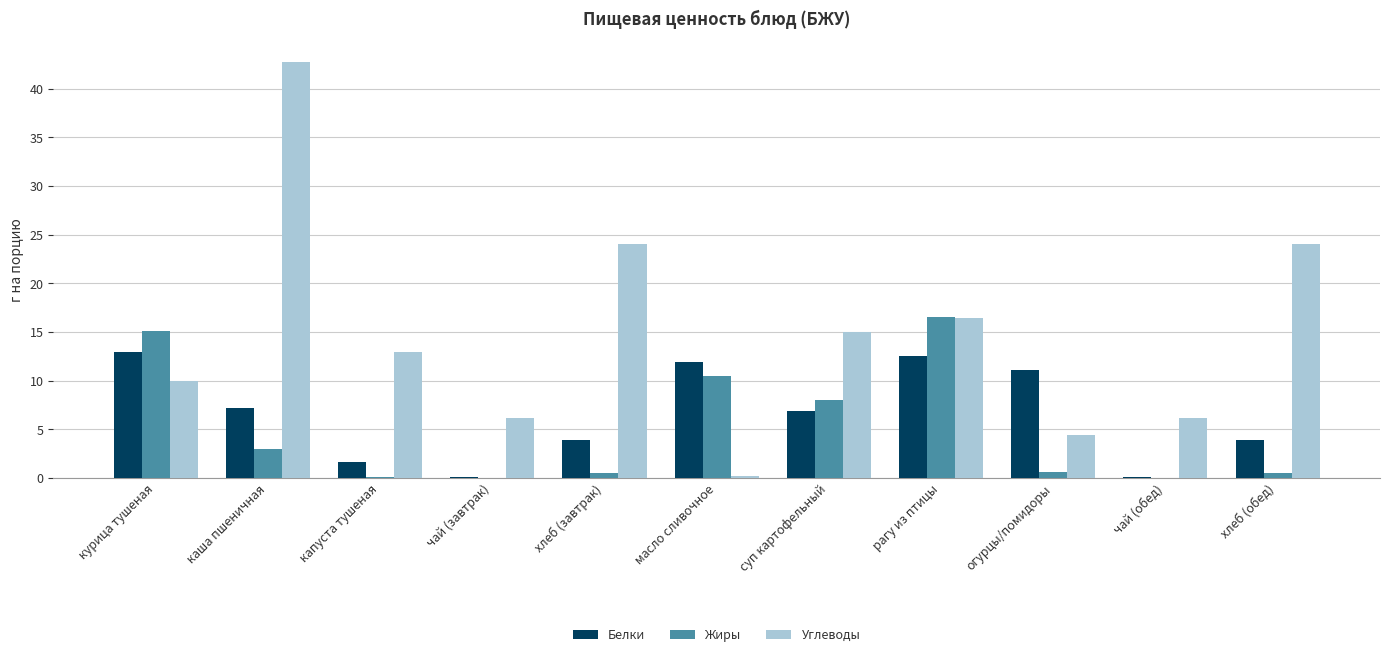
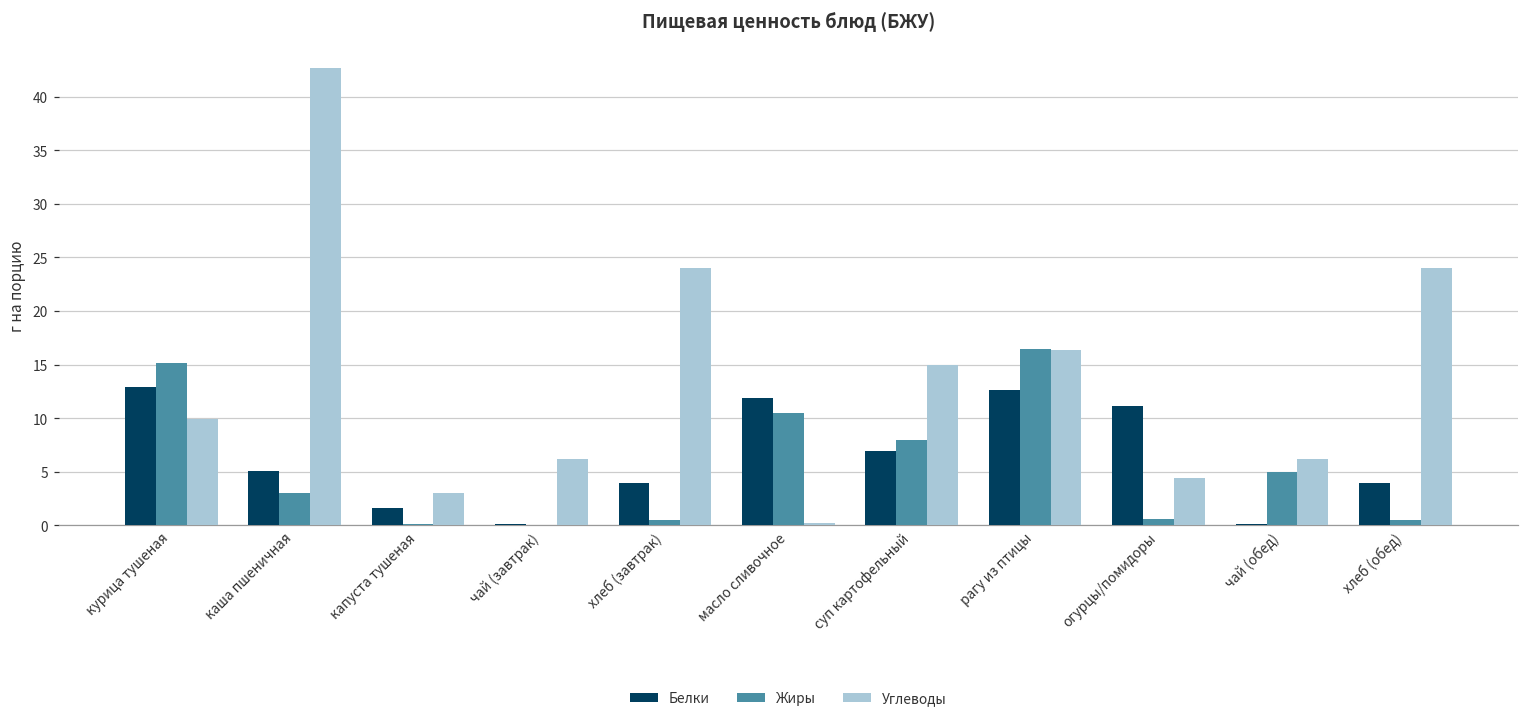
  {
    "Белки": {
      "курица тушеная": 13,
-     "каша пшеничная": 7,
+     "каша пшеничная": 5,
      "капуста тушеная": 2,
      "хлеб (завтрак)": 4,
      "масло сливочное": 12,
      "суп картофельный": 7,
      "рагу из птицы": 13,
      "огурцы/помидоры": 11,
      "хлеб (обед)": 4
    },
    "Жиры": {
      "курица тушеная": 15,
      "каша пшеничная": 3,
      "хлеб (завтрак)": 1,
      "масло сливочное": 11,
      "суп картофельный": 8,
      "рагу из птицы": 17,
      "огурцы/помидоры": 1,
-     "чай (обед)": 0,
+     "чай (обед)": 5,
      "хлеб (обед)": 1
    },
    "Углеводы": {
      "курица тушеная": 10,
      "каша пшеничная": 43,
-     "капуста тушеная": 13,
+     "капуста тушеная": 3,
      "чай (завтрак)": 6,
      "хлеб (завтрак)": 24,
      "суп картофельный": 15,
      "рагу из птицы": 16,
      "огурцы/помидоры": 4,
      "чай (обед)": 6,
      "хлеб (обед)": 24
    }
  }
